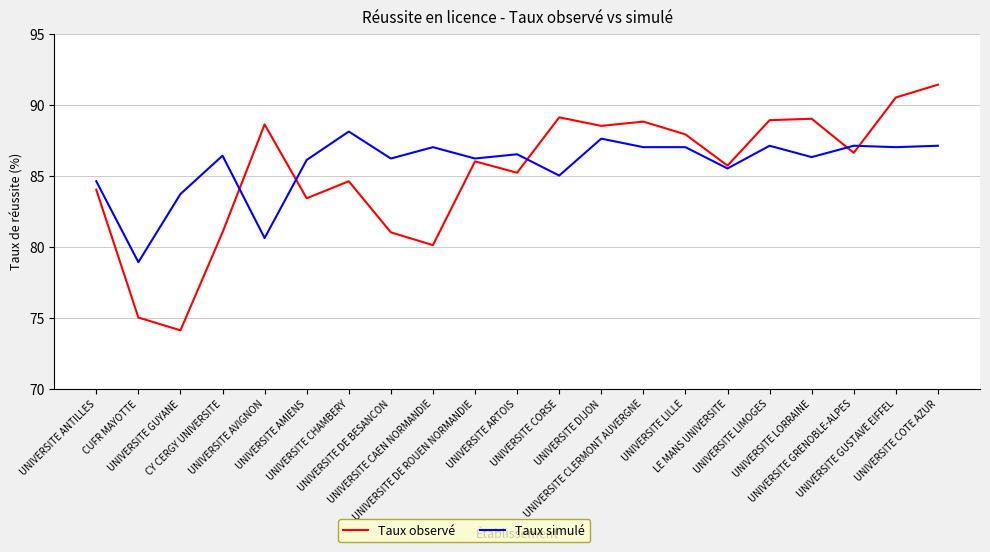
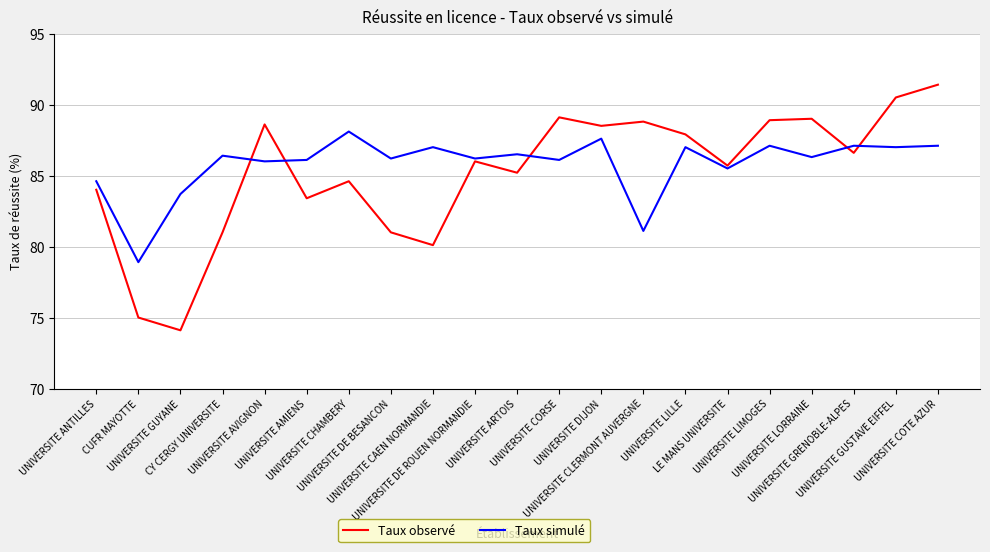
  {
    "Taux observé": {
      "UNIVERSITE ANTILLES": 84.0,
      "CUFR MAYOTTE": 75.0,
      "UNIVERSITE GUYANE": 74.1,
      "CY CERGY UNIVERSITE": 81.0,
      "UNIVERSITE AVIGNON": 88.6,
      "UNIVERSITE AMIENS": 83.4,
      "UNIVERSITE CHAMBERY": 84.6,
      "UNIVERSITE DE BESANCON": 81.0,
      "UNIVERSITE CAEN NORMANDIE": 80.1,
      "UNIVERSITE DE ROUEN NORMANDIE": 86.0,
      "UNIVERSITE ARTOIS": 85.2,
      "UNIVERSITE CORSE": 89.1,
      "UNIVERSITE DIJON": 88.5,
      "UNIVERSITE CLERMONT AUVERGNE": 88.8,
      "UNIVERSITE LILLE": 87.9,
      "LE MANS UNIVERSITE": 85.7,
      "UNIVERSITE LIMOGES": 88.9,
      "UNIVERSITE LORRAINE": 89.0,
      "UNIVERSITE GRENOBLE-ALPES": 86.6,
      "UNIVERSITE GUSTAVE EIFFEL": 90.5,
      "UNIVERSITE COTE AZUR": 91.4
    },
    "Taux simulé": {
      "UNIVERSITE ANTILLES": 84.6,
      "CUFR MAYOTTE": 78.9,
      "UNIVERSITE GUYANE": 83.7,
      "CY CERGY UNIVERSITE": 86.4,
-     "UNIVERSITE AVIGNON": 80.6,
+     "UNIVERSITE AVIGNON": 86.0,
      "UNIVERSITE AMIENS": 86.1,
      "UNIVERSITE CHAMBERY": 88.1,
      "UNIVERSITE DE BESANCON": 86.2,
      "UNIVERSITE CAEN NORMANDIE": 87.0,
      "UNIVERSITE DE ROUEN NORMANDIE": 86.2,
      "UNIVERSITE ARTOIS": 86.5,
-     "UNIVERSITE CORSE": 85.0,
+     "UNIVERSITE CORSE": 86.1,
      "UNIVERSITE DIJON": 87.6,
-     "UNIVERSITE CLERMONT AUVERGNE": 87.0,
+     "UNIVERSITE CLERMONT AUVERGNE": 81.1,
      "UNIVERSITE LILLE": 87.0,
      "LE MANS UNIVERSITE": 85.5,
      "UNIVERSITE LIMOGES": 87.1,
      "UNIVERSITE LORRAINE": 86.3,
      "UNIVERSITE GRENOBLE-ALPES": 87.1,
      "UNIVERSITE GUSTAVE EIFFEL": 87.0,
      "UNIVERSITE COTE AZUR": 87.1
    }
  }
